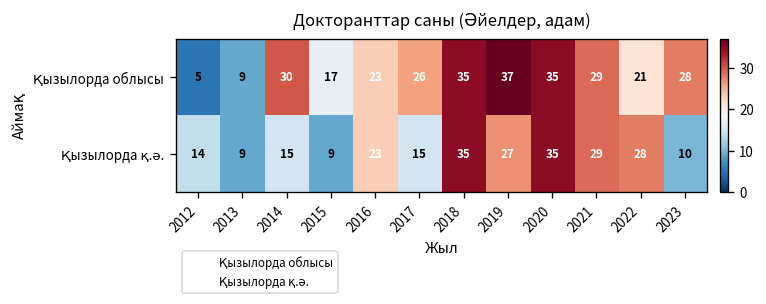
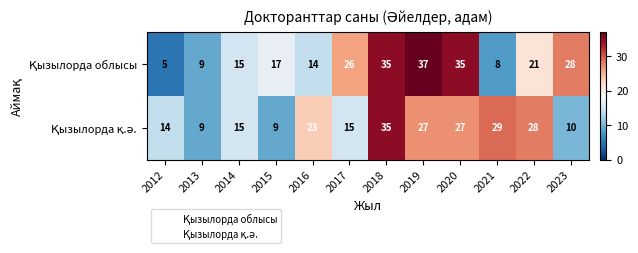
  {
    "Қызылорда облысы": {
      "2012": 5,
      "2013": 9,
-     "2014": 30,
+     "2014": 15,
      "2015": 17,
-     "2016": 23,
+     "2016": 14,
      "2017": 26,
      "2018": 35,
      "2019": 37,
      "2020": 35,
-     "2021": 29,
+     "2021": 8,
      "2022": 21,
      "2023": 28
    },
    "Қызылорда қ.ә.": {
      "2012": 14,
      "2013": 9,
      "2014": 15,
      "2015": 9,
      "2016": 23,
      "2017": 15,
      "2018": 35,
      "2019": 27,
-     "2020": 35,
+     "2020": 27,
      "2021": 29,
      "2022": 28,
      "2023": 10
    }
  }
